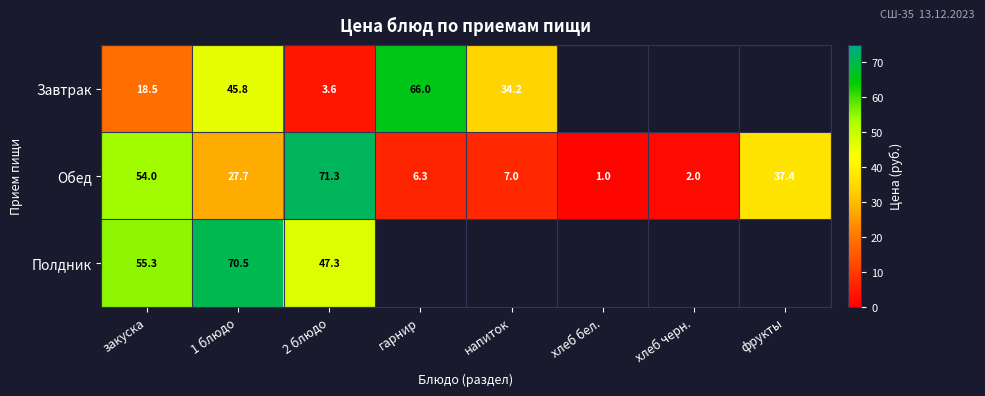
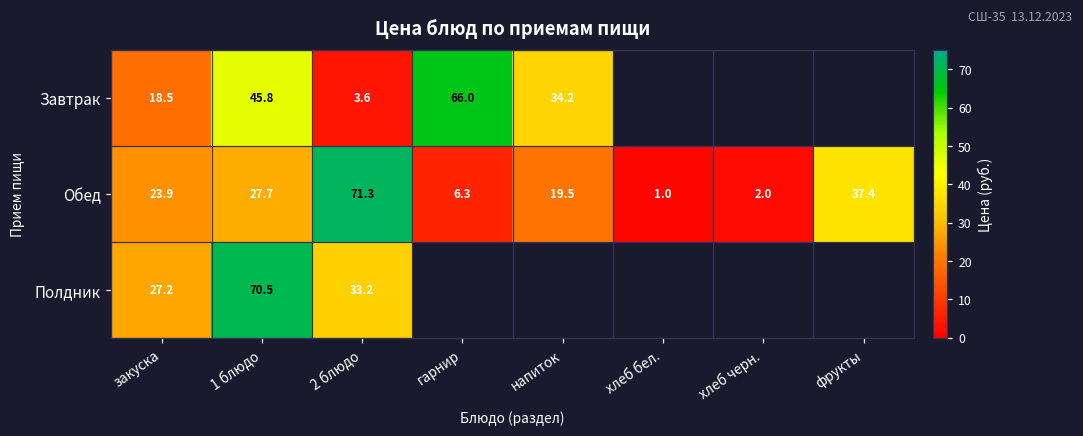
  {
    "Завтрак": {
      "закуска": 18.5,
      "1 блюдо": 45.8,
      "2 блюдо": 3.6,
      "гарнир": 66.0,
      "напиток": 34.2
    },
    "Обед": {
-     "закуска": 54.0,
+     "закуска": 23.9,
      "1 блюдо": 27.7,
      "2 блюдо": 71.3,
      "гарнир": 6.3,
-     "напиток": 7.0,
+     "напиток": 19.5,
      "хлеб бел.": 1.0,
      "хлеб черн.": 2.0,
      "фрукты": 37.4
    },
    "Полдник": {
-     "закуска": 55.3,
+     "закуска": 27.2,
      "1 блюдо": 70.5,
-     "2 блюдо": 47.3
+     "2 блюдо": 33.2
    }
  }
